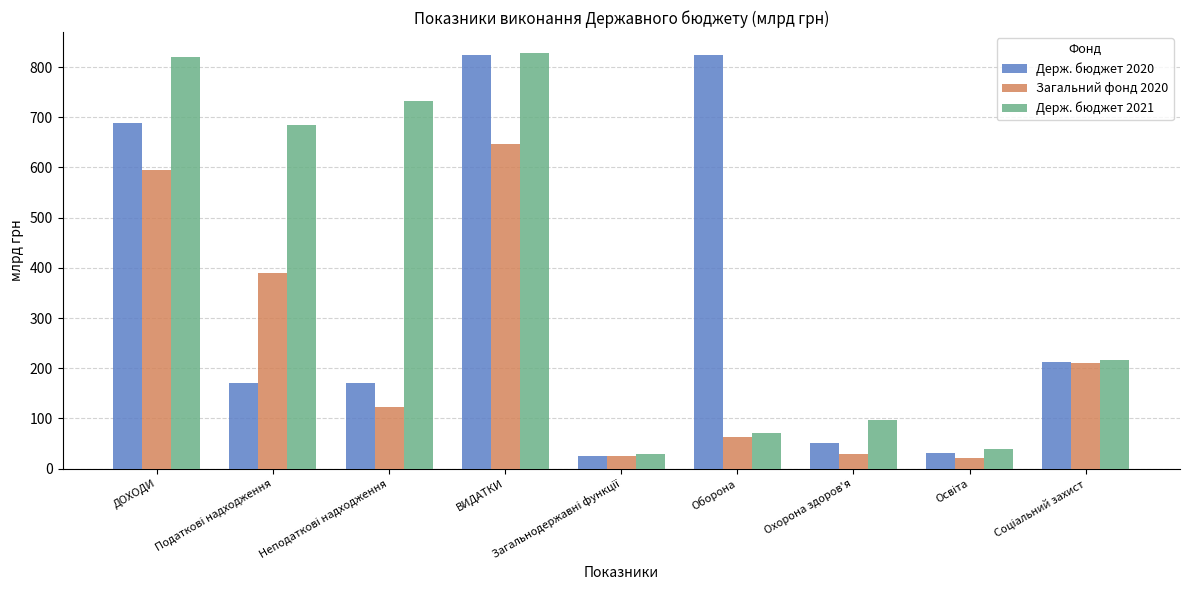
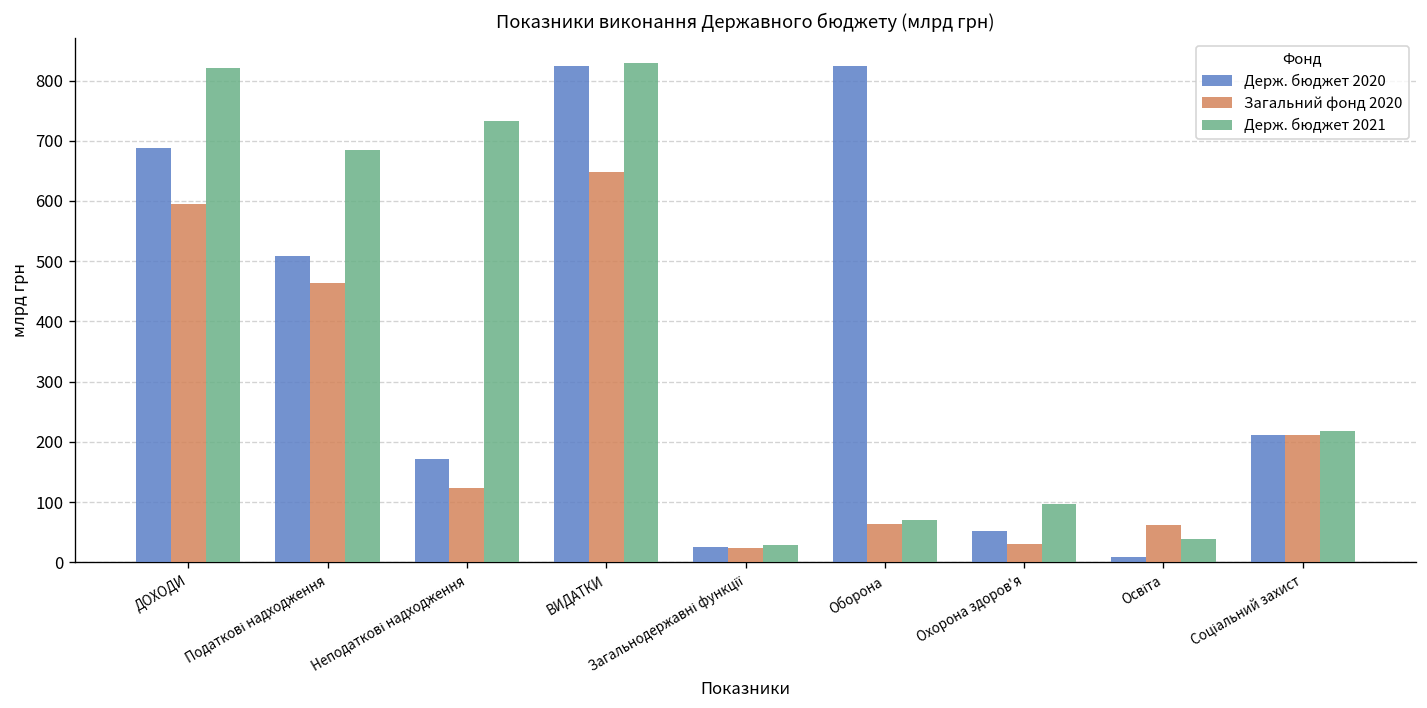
  {
    "Держ. бюджет 2020": {
      "ДОХОДИ": 690,
-     "Податкові надходження": 170,
+     "Податкові надходження": 510,
      "Неподаткові надходження": 170,
      "ВИДАТКИ": 820,
      "Загальнодержавні функції": 30,
      "Оборона": 820,
      "Охорона здоров'я": 50,
-     "Освіта": 30,
+     "Освіта": 10,
      "Соціальний захист": 210
    },
    "Загальний фонд 2020": {
      "ДОХОДИ": 590,
-     "Податкові надходження": 390,
+     "Податкові надходження": 460,
      "Неподаткові надходження": 120,
      "ВИДАТКИ": 650,
      "Загальнодержавні функції": 20,
      "Оборона": 60,
      "Охорона здоров'я": 30,
-     "Освіта": 20,
+     "Освіта": 60,
      "Соціальний захист": 210
    },
    "Держ. бюджет 2021": {
      "ДОХОДИ": 820,
      "Податкові надходження": 680,
      "Неподаткові надходження": 730,
      "ВИДАТКИ": 830,
      "Загальнодержавні функції": 30,
      "Оборона": 70,
      "Охорона здоров'я": 100,
      "Освіта": 40,
      "Соціальний захист": 220
    }
  }
